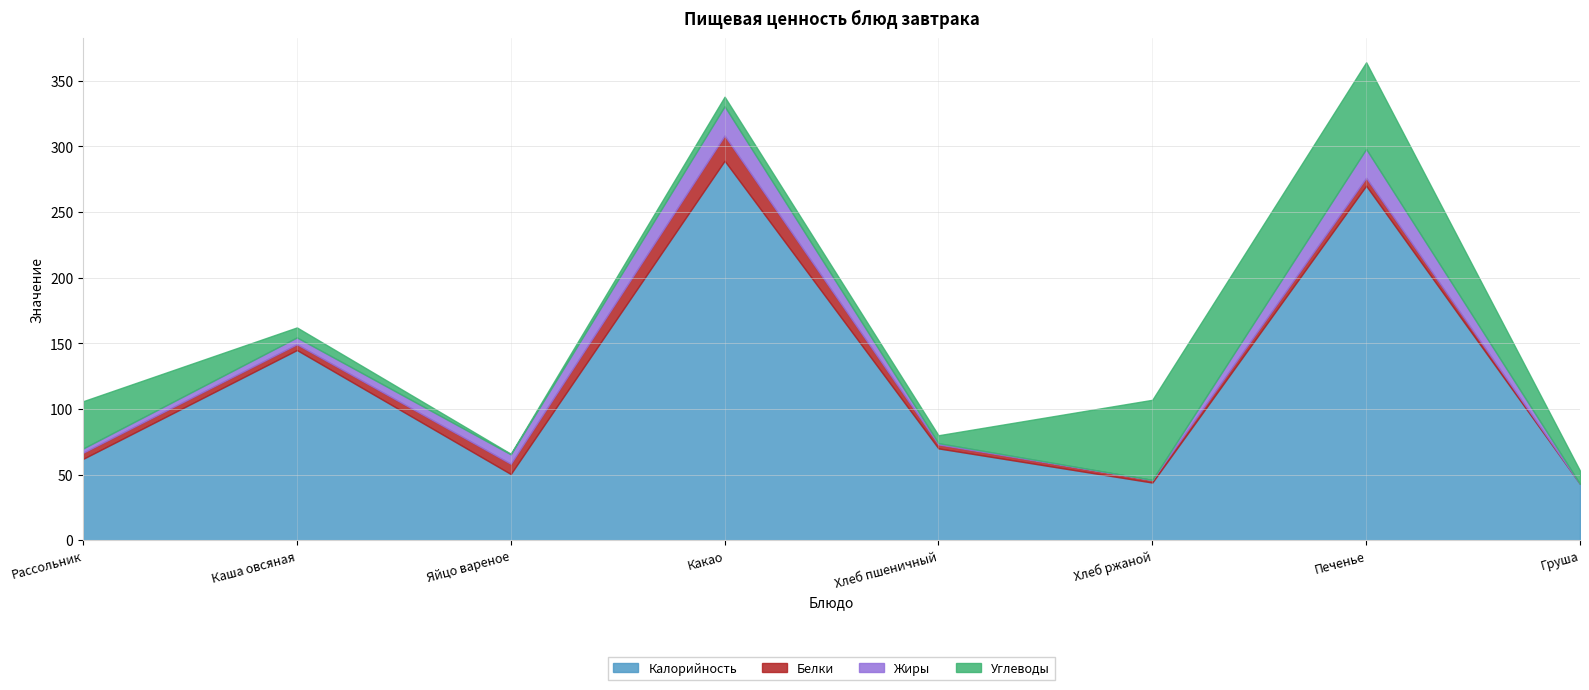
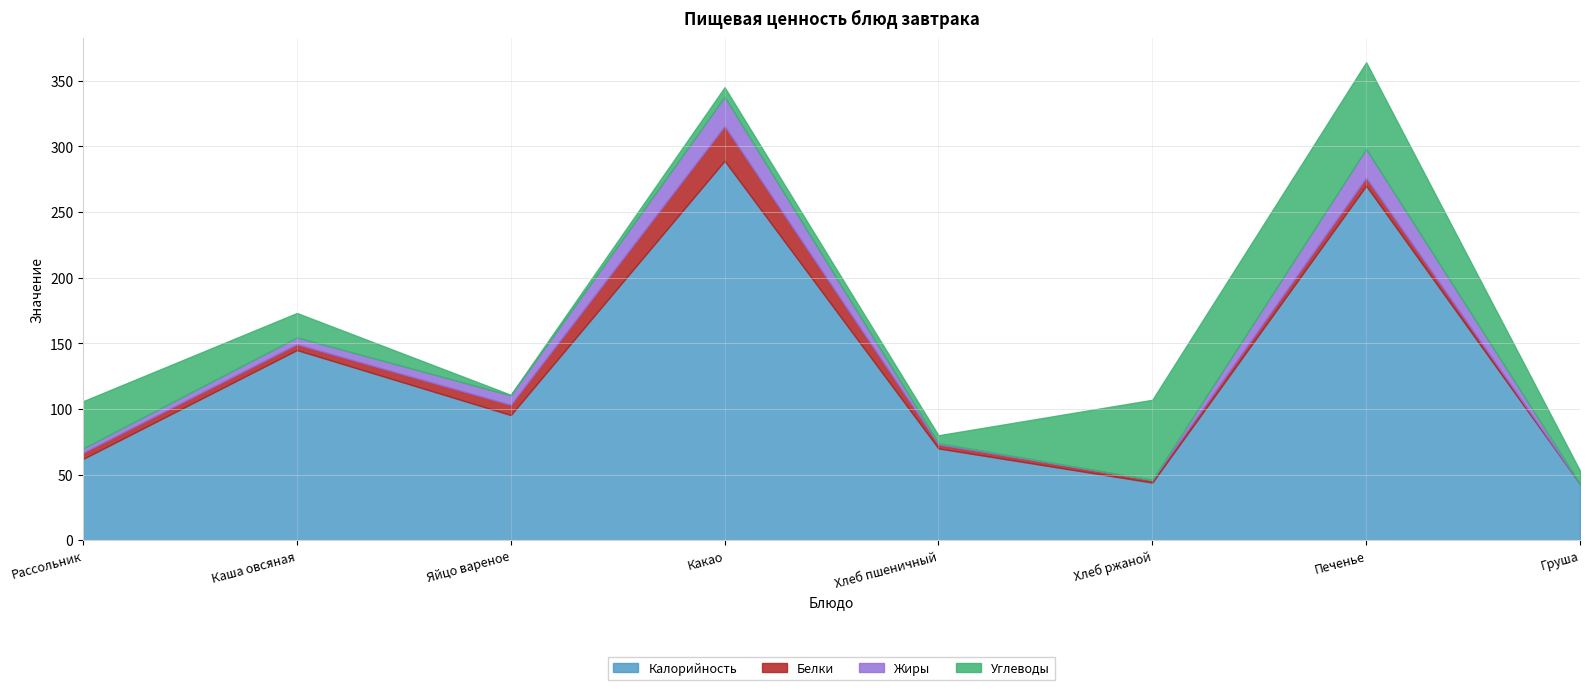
  {
    "Калорийность": {
      "Рассольник": 62,
      "Каша овсяная": 145,
-     "Яйцо вареное": 51,
+     "Яйцо вареное": 95,
      "Какао": 289,
      "Хлеб пшеничный": 70,
      "Хлеб ржаной": 44,
      "Печенье": 270
    },
    "Белки": {
      "Рассольник": 5,
      "Каша овсяная": 4,
      "Яйцо вареное": 8,
-     "Какао": 19,
+     "Какао": 26,
      "Печенье": 6
    },
    "Жиры": {
      "Рассольник": 3,
      "Каша овсяная": 5,
      "Какао": 22,
      "Печенье": 22
    },
    "Углеводы": {
      "Рассольник": 36,
-     "Каша овсяная": 8,
+     "Каша овсяная": 19,
      "Какао": 7,
      "Хлеб пшеничный": 6,
      "Хлеб ржаной": 61,
      "Печенье": 66,
      "Груша": 10
    }
  }
